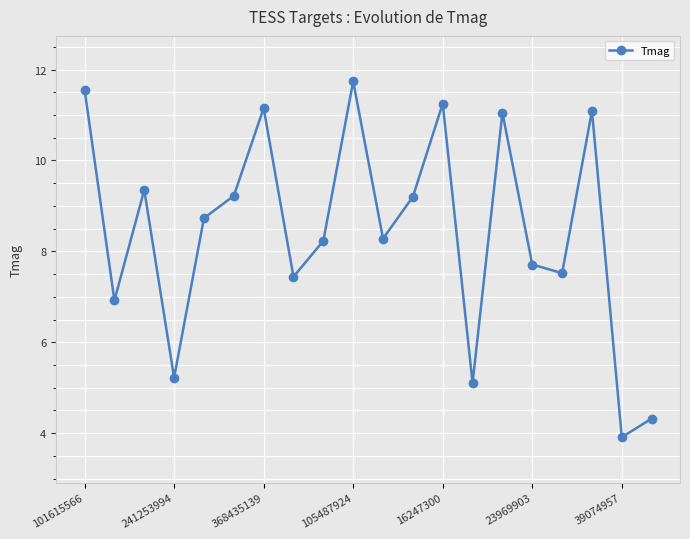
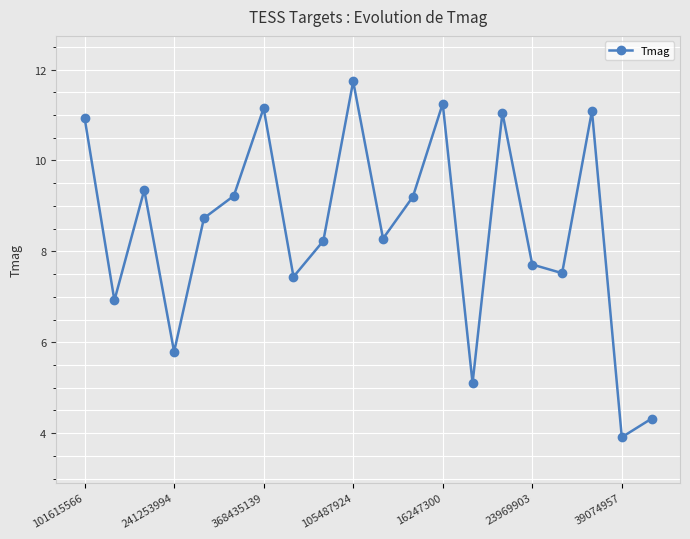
  {
-   "101615566": 11.6,
-   "241253994": 5.2,
+   "101615566": 10.9,
+   "241253994": 5.8,
    "368435139": 11.2,
    "105487924": 11.7,
    "16247300": 11.3,
    "23969903": 7.7,
    "39074957": 3.9
  }
